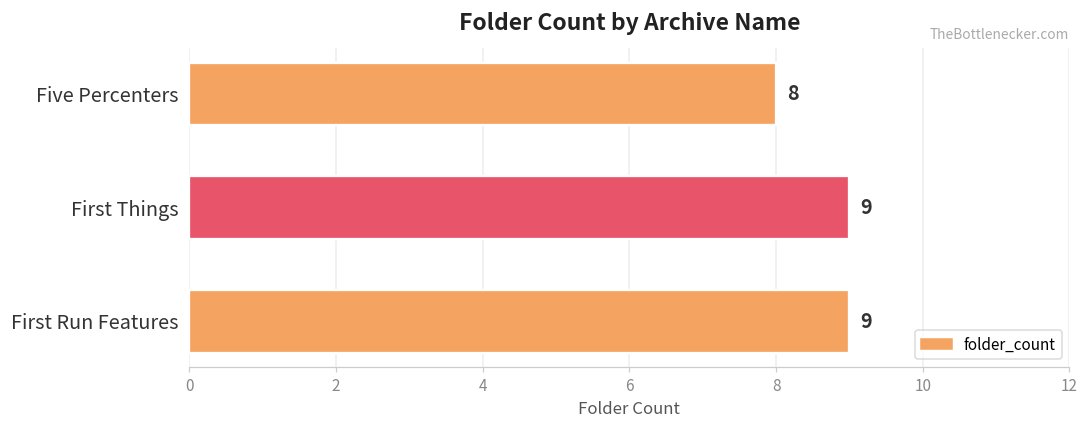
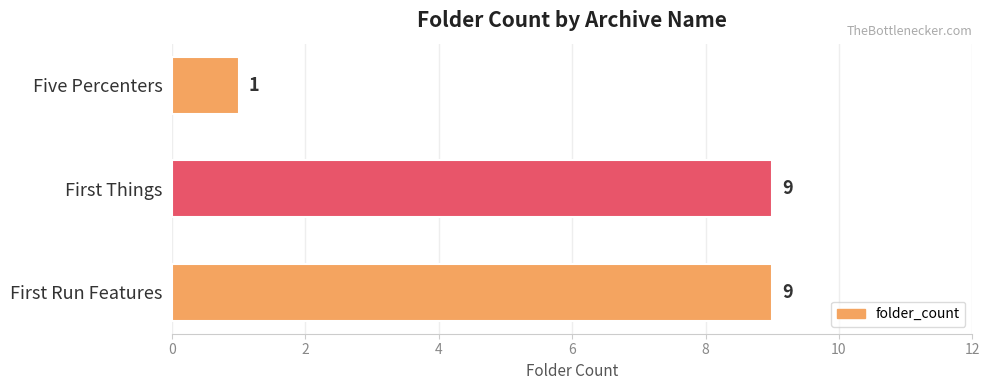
  {
-   "Five Percenters": 8,
+   "Five Percenters": 1,
    "First Things": 9,
    "First Run Features": 9
  }
